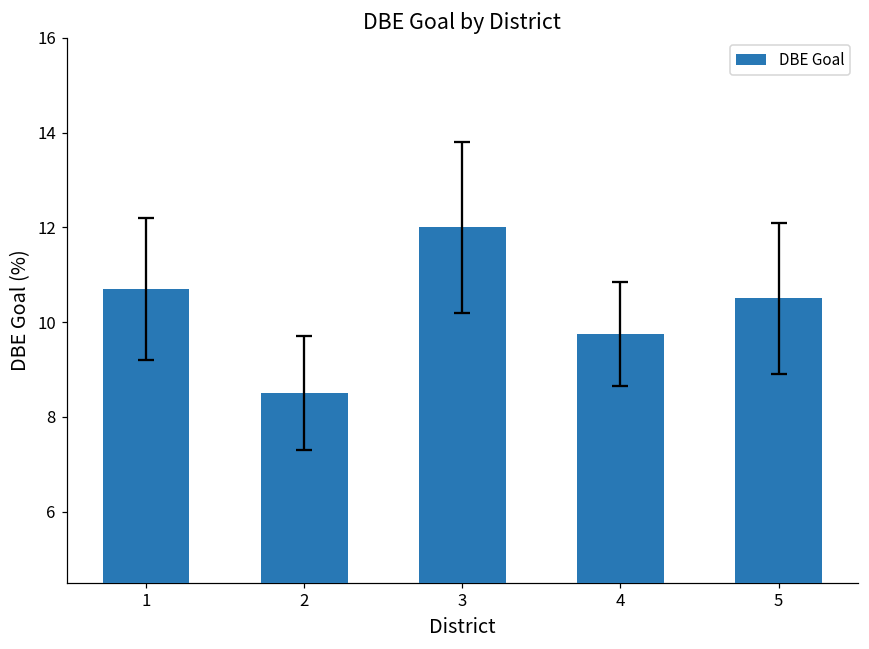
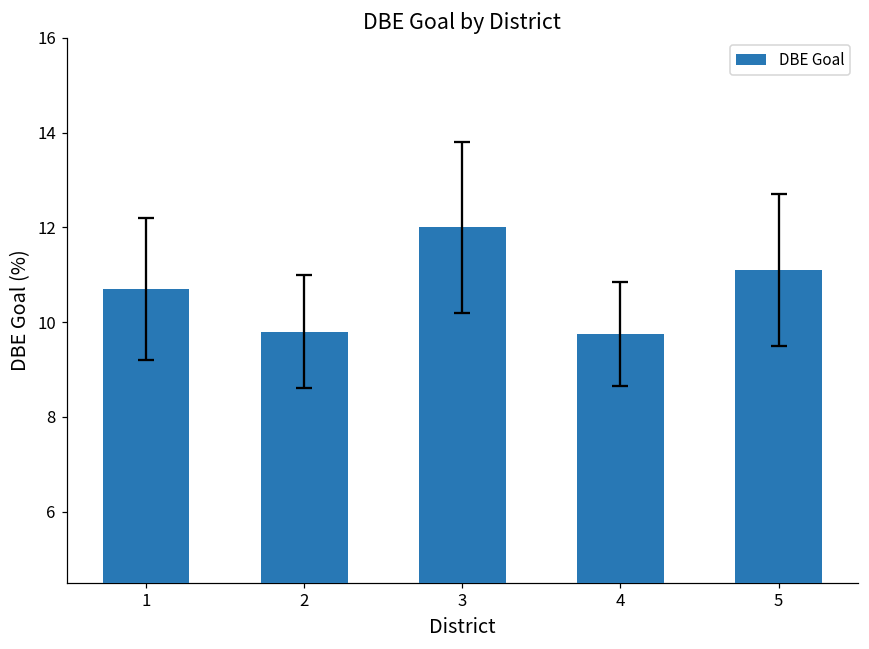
  {
    "DBE Goal": {
      "1": 10.7,
-     "2": 8.5,
+     "2": 9.8,
      "3": 12.0,
      "4": 9.8,
-     "5": 10.5
+     "5": 11.1
    }
  }
